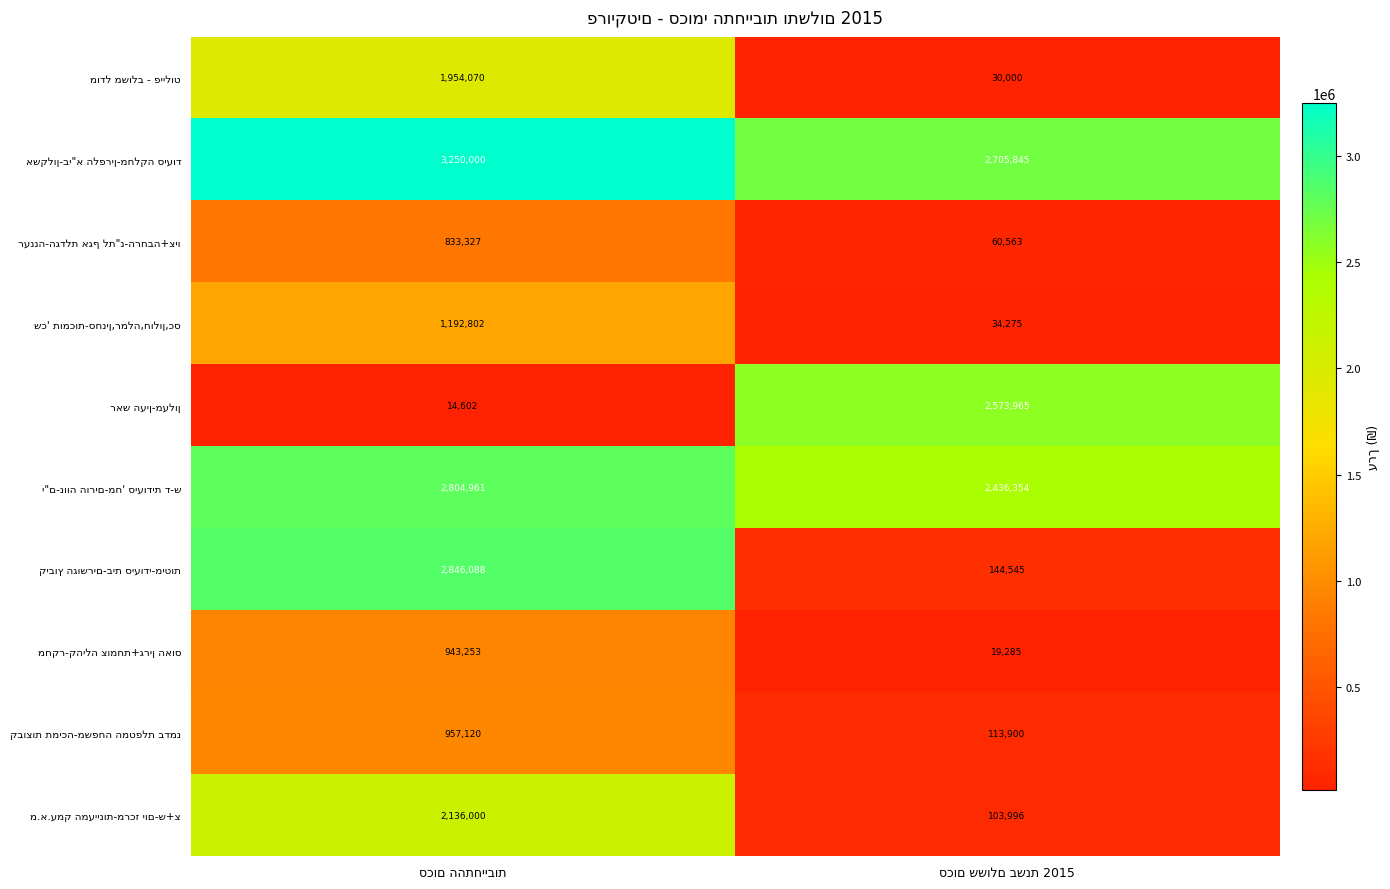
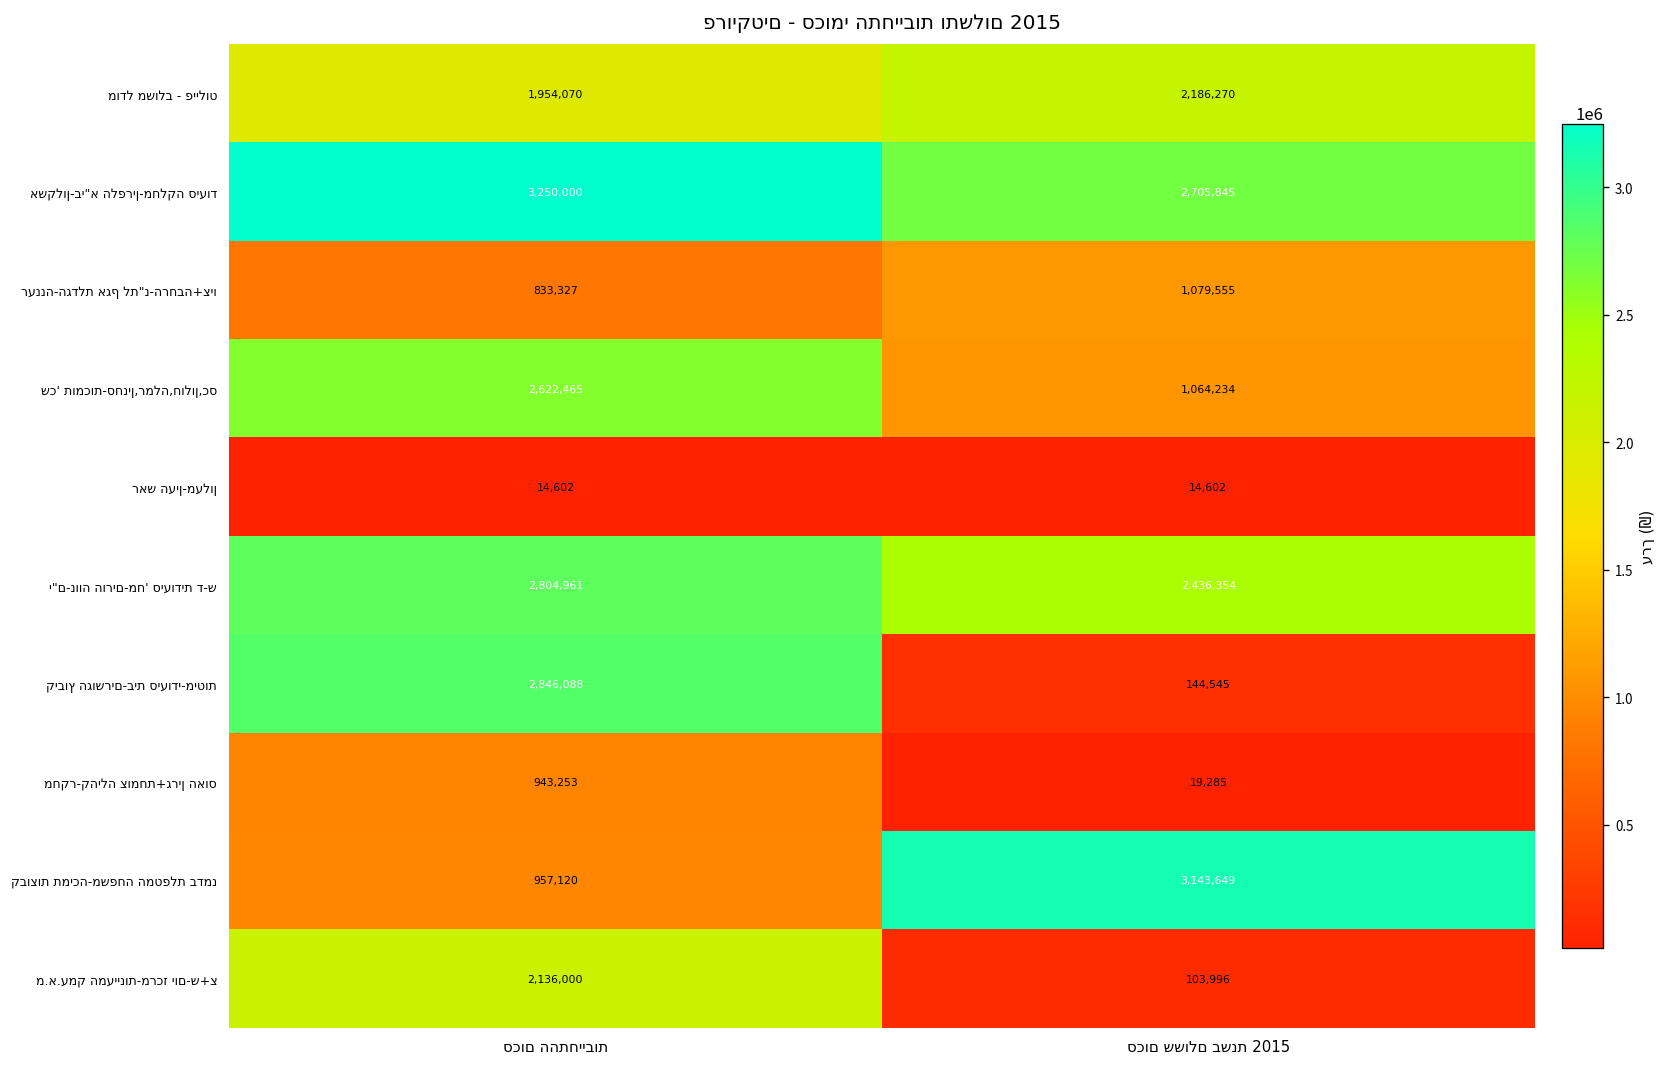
  {
    "מודל משולב - פיילוט": {
      "סכום ההתחייבות": "1,954,070",
-     "סכום ששולם בשנת 2015": "30,000"
+     "סכום ששולם בשנת 2015": "2,186,270"
    },
    "אשקלון-בי\"א הלפרין-מחלקה סיעוד": {
      "סכום ההתחייבות": "3,250,000",
      "סכום ששולם בשנת 2015": "2,705,845"
    },
    "רעננה-הגדלת אגף לת\"נ-הרחבה+ציו": {
      "סכום ההתחייבות": "833,327",
-     "סכום ששולם בשנת 2015": "60,563"
+     "סכום ששולם בשנת 2015": "1,079,555"
    },
    "שכ' תומכות-סחנין,רמלה,חולון,כס": {
-     "סכום ההתחייבות": "1,192,802",
-     "סכום ששולם בשנת 2015": "34,275"
+     "סכום ההתחייבות": "2,622,465",
+     "סכום ששולם בשנת 2015": "1,064,234"
    },
    "ראש העין-מעלון": {
      "סכום ההתחייבות": "14,602",
-     "סכום ששולם בשנת 2015": "2,573,965"
+     "סכום ששולם בשנת 2015": "14,602"
    },
    "י\"ם-נווה הורים-מח' סיעודית ד-ש": {
      "סכום ההתחייבות": "2,804,961",
      "סכום ששולם בשנת 2015": "2,436,354"
    },
    "קיבוץ הגושרים-בית סיעודי-מיטות": {
      "סכום ההתחייבות": "2,846,088",
      "סכום ששולם בשנת 2015": "144,545"
    },
    "מחקר-קהילה צומחת+גרין האוס": {
      "סכום ההתחייבות": "943,253",
      "סכום ששולם בשנת 2015": "19,285"
    },
    "קבוצות תמיכה-משפחה המטפלת בדמנ": {
      "סכום ההתחייבות": "957,120",
-     "סכום ששולם בשנת 2015": "113,900"
+     "סכום ששולם בשנת 2015": "3,143,649"
    },
    "מ.א.עמק המעיינות-מרכז יום-ש+צ": {
      "סכום ההתחייבות": "2,136,000",
      "סכום ששולם בשנת 2015": "103,996"
    }
  }
